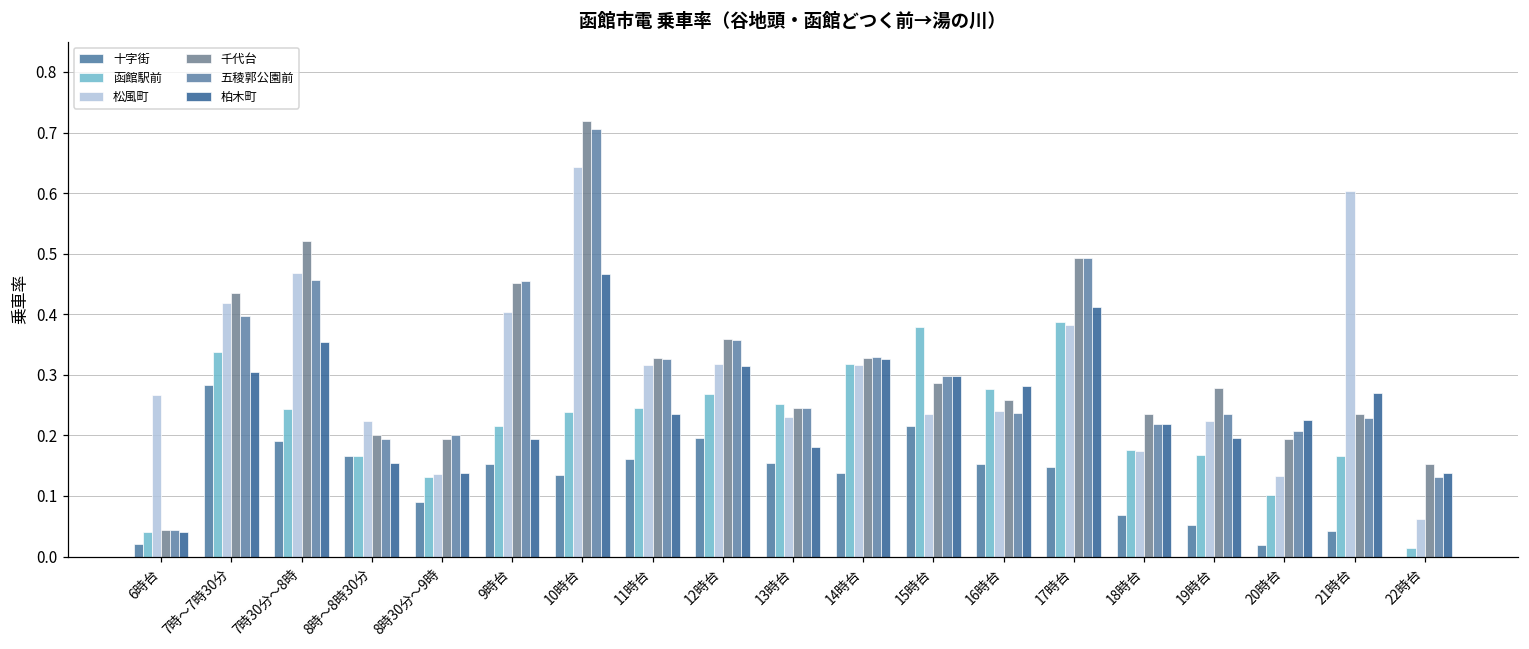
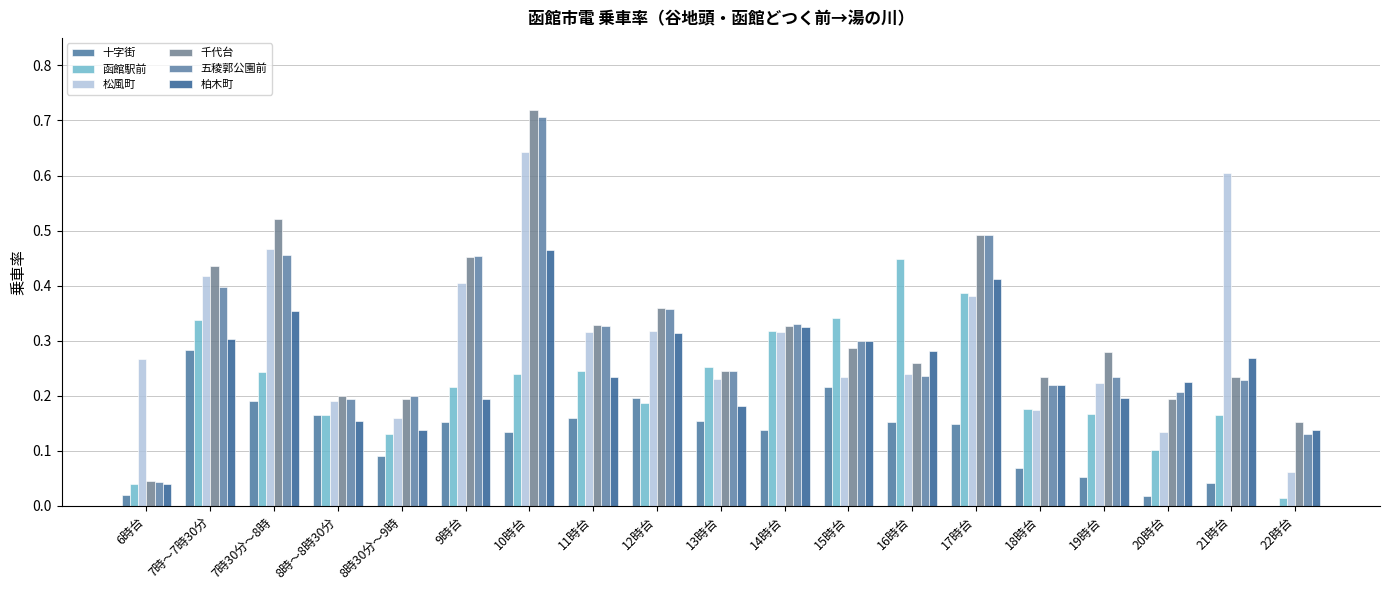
  {
    "函館駅前": {
      "6時台": 0.04,
      "7時～7時30分": 0.34,
      "7時30分～8時": 0.24,
      "8時～8時30分": 0.17,
      "8時30分～9時": 0.13,
      "9時台": 0.22,
      "10時台": 0.24,
      "11時台": 0.25,
-     "12時台": 0.27,
+     "12時台": 0.19,
      "13時台": 0.25,
      "14時台": 0.32,
-     "15時台": 0.38,
-     "16時台": 0.28,
+     "15時台": 0.34,
+     "16時台": 0.45,
      "17時台": 0.39,
      "18時台": 0.18,
      "19時台": 0.17,
      "20時台": 0.10,
      "21時台": 0.17,
      "22時台": 0.01
    },
    "松風町": {
      "6時台": 0.27,
      "7時～7時30分": 0.42,
      "7時30分～8時": 0.47,
-     "8時～8時30分": 0.22,
-     "8時30分～9時": 0.14,
+     "8時～8時30分": 0.19,
+     "8時30分～9時": 0.16,
      "9時台": 0.40,
      "10時台": 0.64,
      "11時台": 0.32,
      "12時台": 0.32,
      "13時台": 0.23,
      "14時台": 0.32,
      "15時台": 0.23,
      "16時台": 0.24,
      "17時台": 0.38,
      "18時台": 0.17,
      "19時台": 0.22,
      "20時台": 0.13,
      "21時台": 0.60,
      "22時台": 0.06
    }
  }
